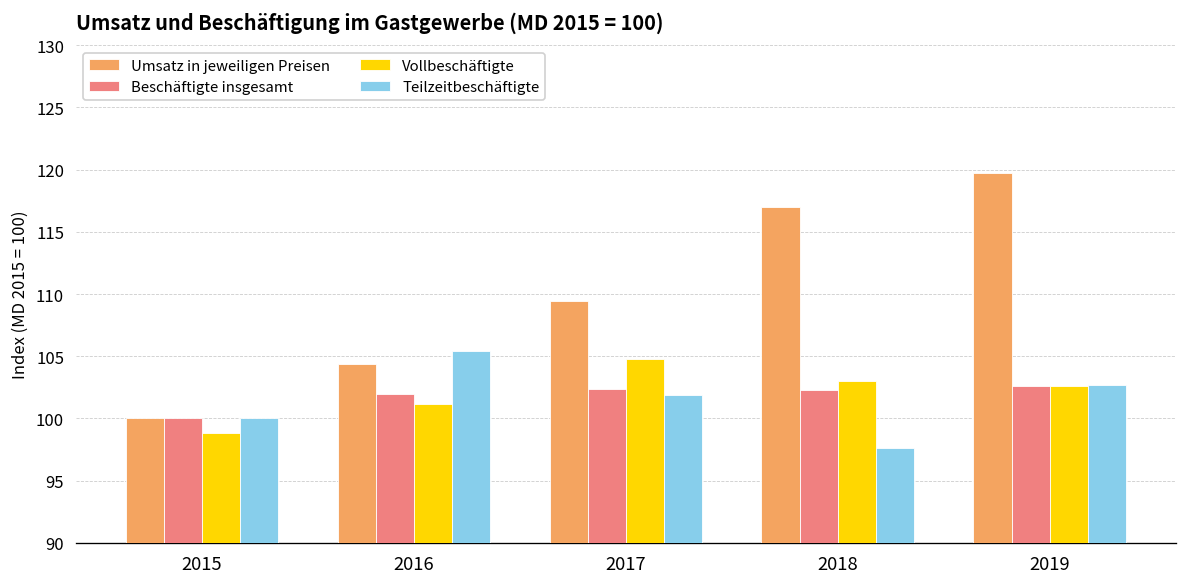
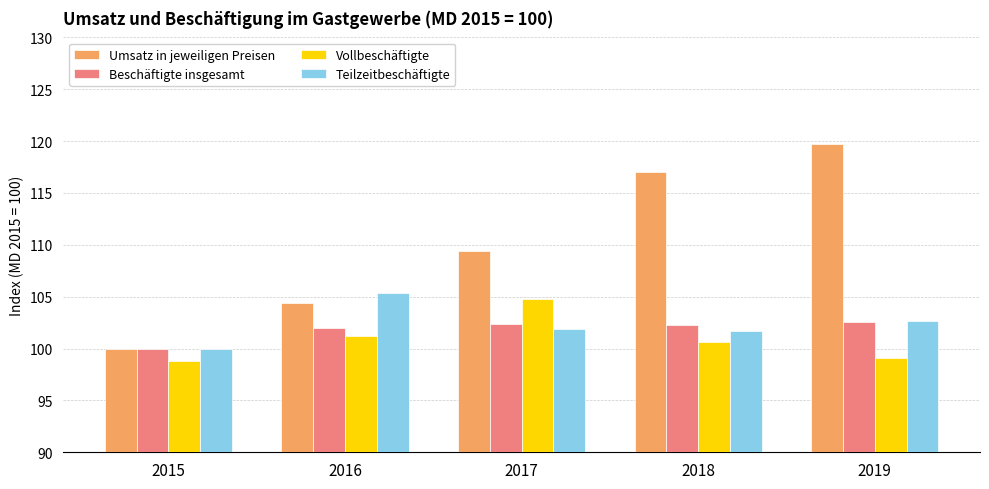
  {
    "Vollbeschäftigte": {
      "2015": 98.8,
      "2016": 101.2,
      "2017": 104.8,
-     "2018": 103.0,
-     "2019": 102.6
+     "2018": 100.6,
+     "2019": 99.1
    },
    "Teilzeitbeschäftigte": {
      "2015": 100.0,
      "2016": 105.4,
      "2017": 101.9,
-     "2018": 97.6,
+     "2018": 101.7,
      "2019": 102.7
    }
  }
